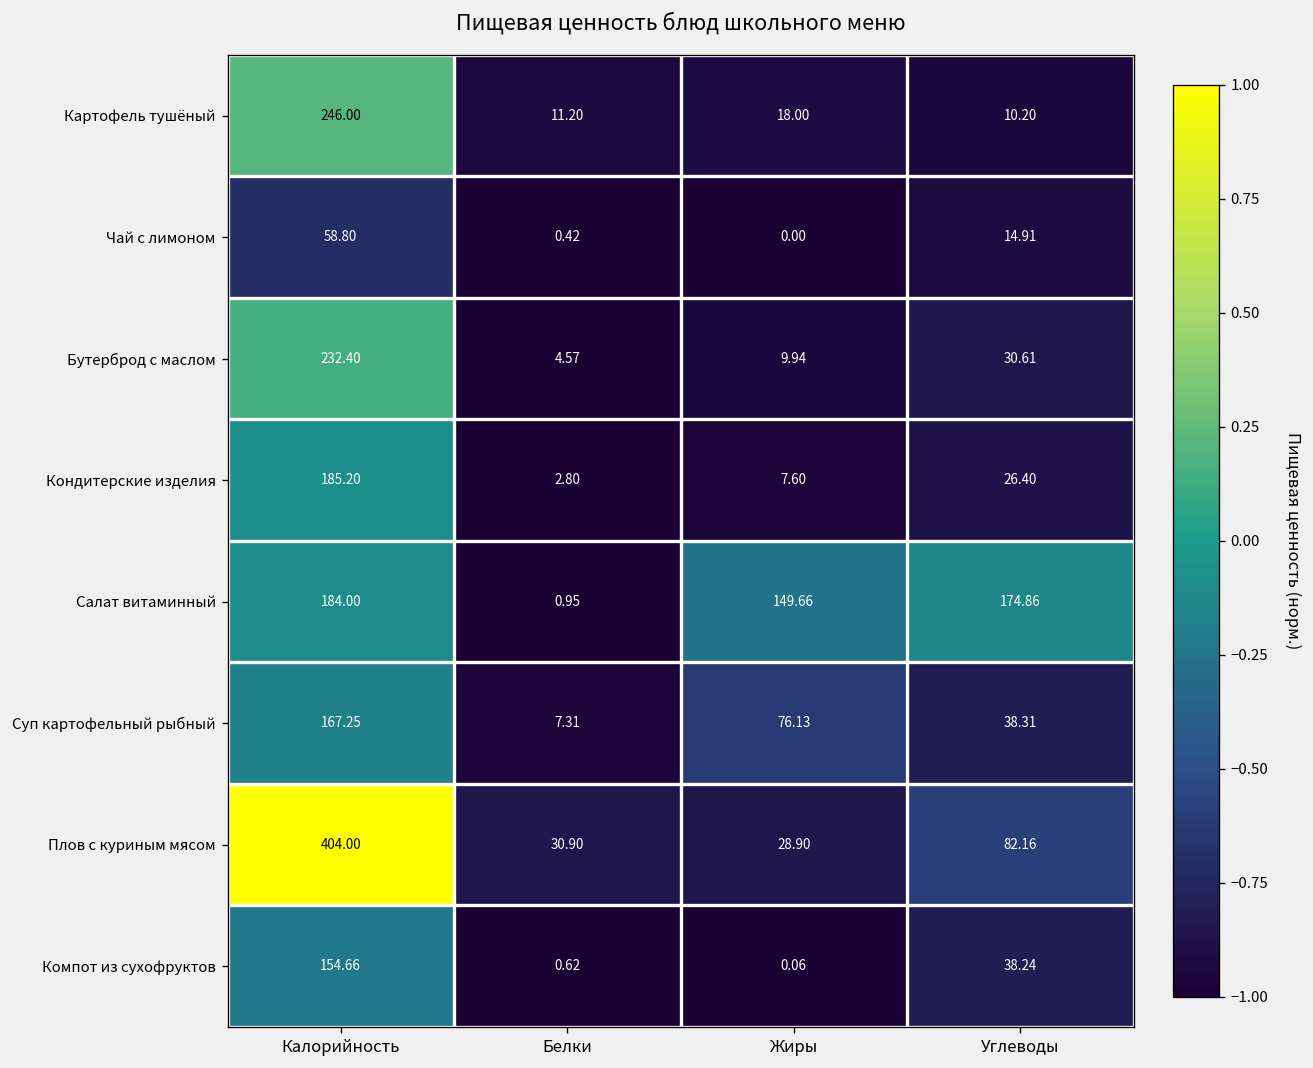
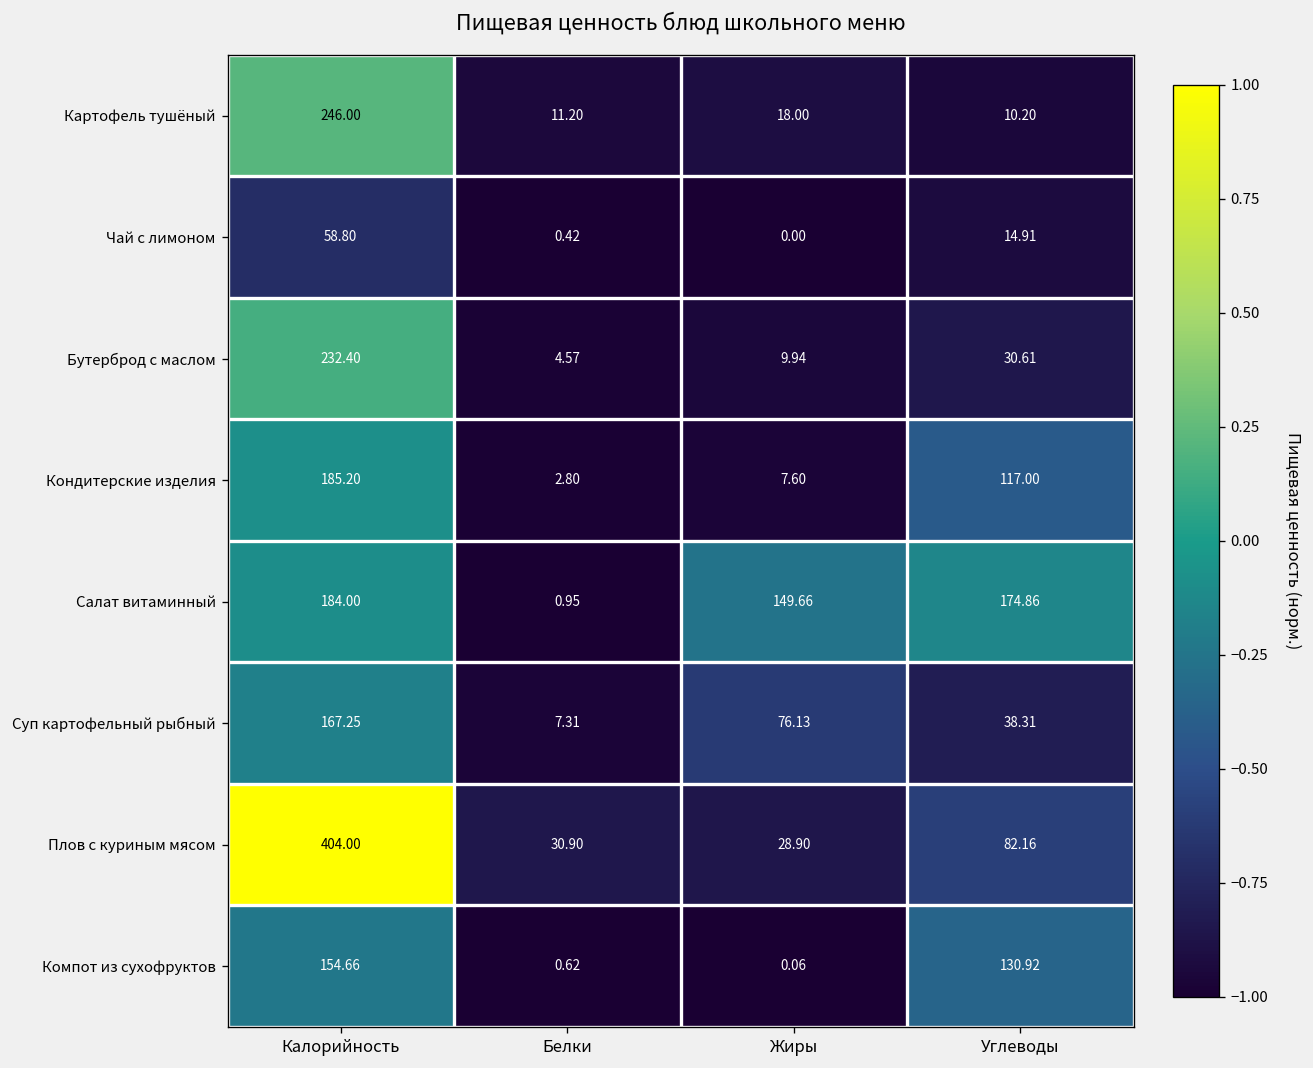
  {
    "Картофель тушёный": {
      "Калорийность": 246.00,
      "Белки": 11.20,
      "Жиры": 18.00,
      "Углеводы": 10.20
    },
    "Чай с лимоном": {
      "Калорийность": 58.80,
      "Белки": 0.42,
      "Жиры": 0.00,
      "Углеводы": 14.91
    },
    "Бутерброд с маслом": {
      "Калорийность": 232.40,
      "Белки": 4.57,
      "Жиры": 9.94,
      "Углеводы": 30.61
    },
    "Кондитерские изделия": {
      "Калорийность": 185.20,
      "Белки": 2.80,
      "Жиры": 7.60,
-     "Углеводы": 26.40
+     "Углеводы": 117.00
    },
    "Салат витаминный": {
      "Калорийность": 184.00,
      "Белки": 0.95,
      "Жиры": 149.66,
      "Углеводы": 174.86
    },
    "Суп картофельный рыбный": {
      "Калорийность": 167.25,
      "Белки": 7.31,
      "Жиры": 76.13,
      "Углеводы": 38.31
    },
    "Плов с куриным мясом": {
      "Калорийность": 404.00,
      "Белки": 30.90,
      "Жиры": 28.90,
      "Углеводы": 82.16
    },
    "Компот из сухофруктов": {
      "Калорийность": 154.66,
      "Белки": 0.62,
      "Жиры": 0.06,
-     "Углеводы": 38.24
+     "Углеводы": 130.92
    }
  }
